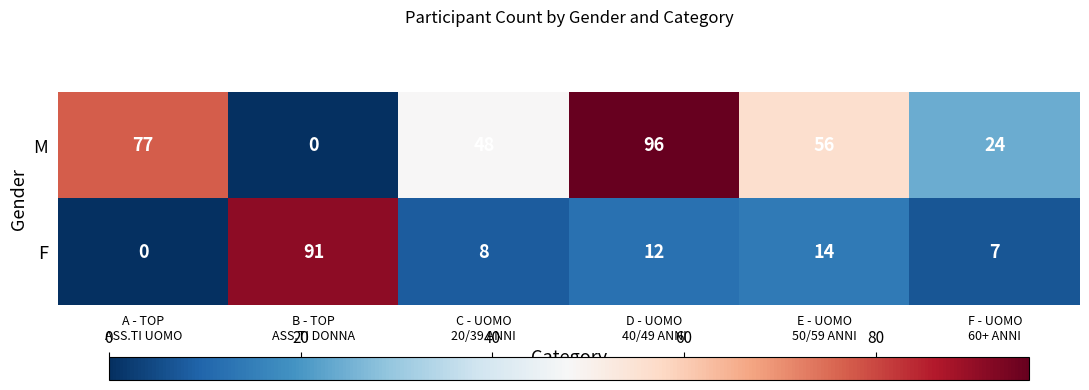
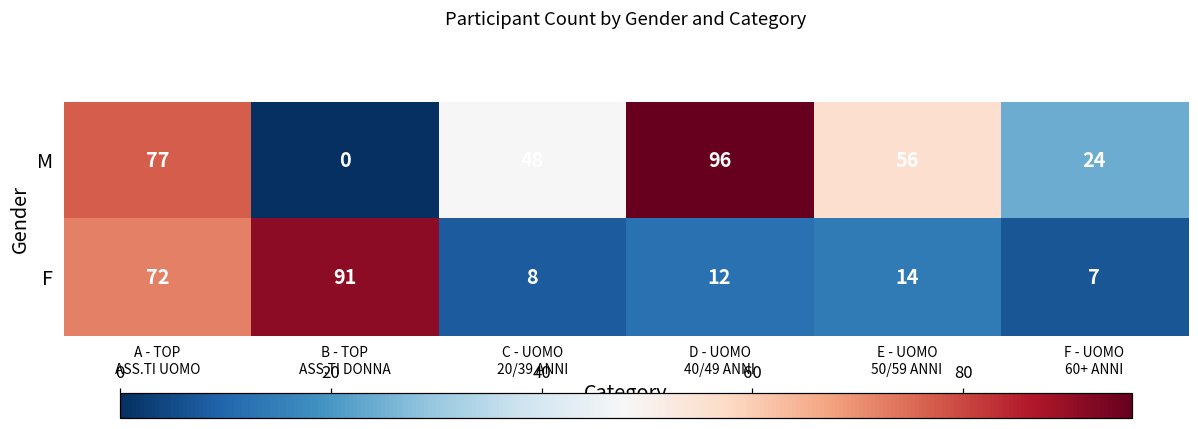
  {
    "M": {
      "A - TOP ASS.TI UOMO": 77,
      "B - TOP ASS.TI DONNA": 0,
      "D - UOMO 40/49 ANNI": 96,
      "E - UOMO 50/59 ANNI": 56,
      "F - UOMO 60+ ANNI": 24
    },
    "F": {
-     "A - TOP ASS.TI UOMO": 0,
+     "A - TOP ASS.TI UOMO": 72,
      "B - TOP ASS.TI DONNA": 91,
      "C - UOMO 20/39 ANNI": 8,
      "D - UOMO 40/49 ANNI": 12,
      "E - UOMO 50/59 ANNI": 14,
      "F - UOMO 60+ ANNI": 7
    }
  }
